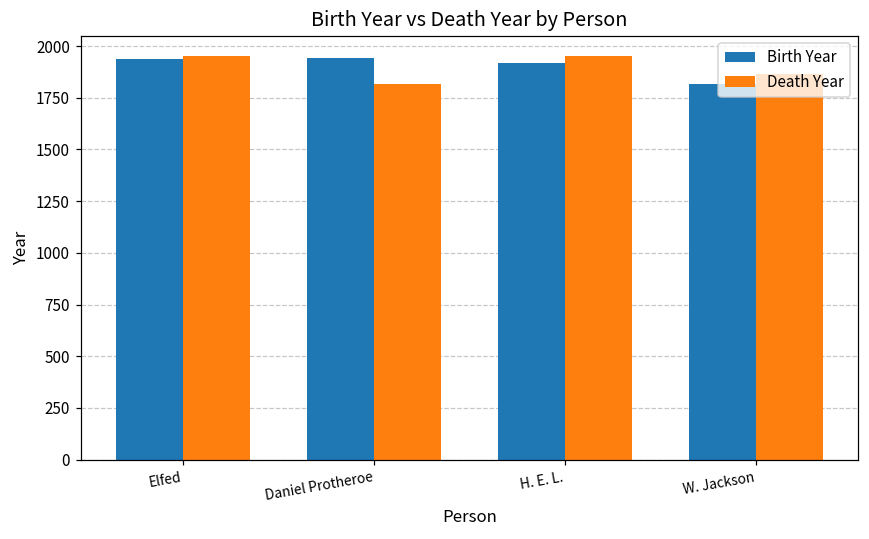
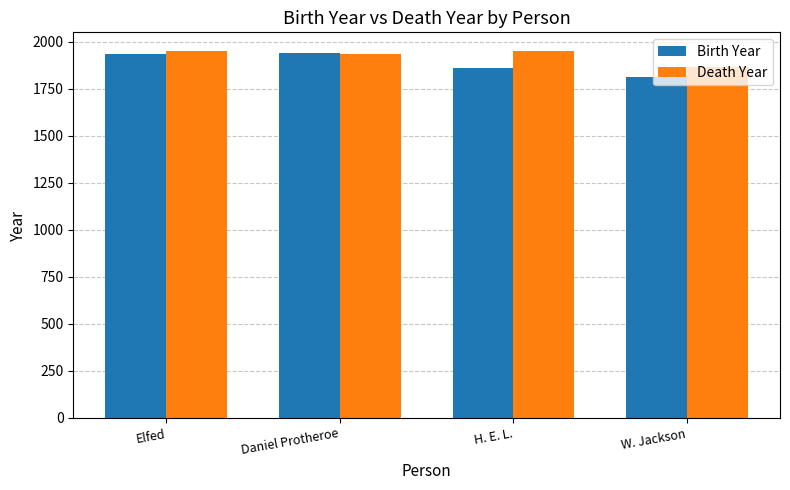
  {
    "Birth Year": {
      "Elfed": 1940,
      "Daniel Protheroe": 1940,
-     "H. E. L.": 1920
+     "H. E. L.": 1860
    },
    "Death Year": {
      "Elfed": 1950,
-     "Daniel Protheroe": 1820,
+     "Daniel Protheroe": 1930,
      "H. E. L.": 1950
    }
  }
